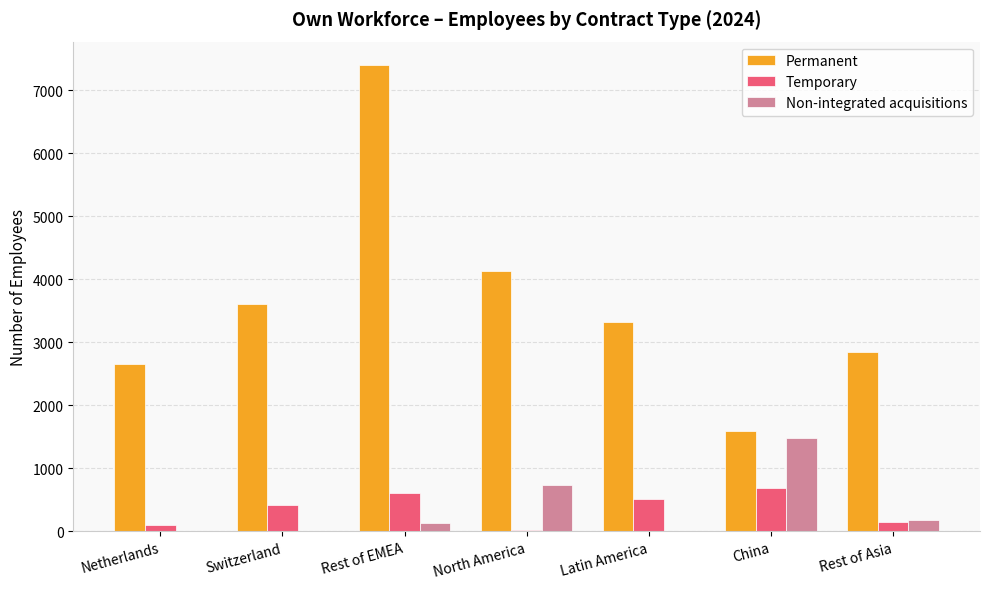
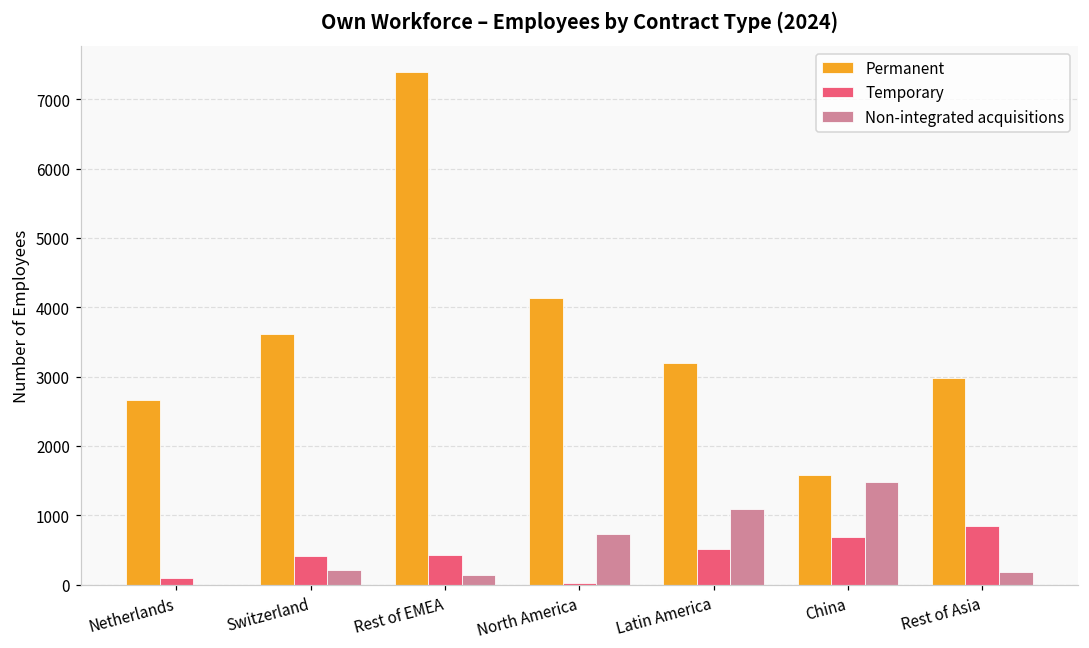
  {
    "Permanent": {
      "Netherlands": 2700,
      "Switzerland": 3600,
      "Rest of EMEA": 7400,
      "North America": 4100,
-     "Latin America": 3300,
+     "Latin America": 3200,
      "China": 1600,
-     "Rest of Asia": 2800
+     "Rest of Asia": 3000
    },
    "Temporary": {
      "Netherlands": 100,
      "Switzerland": 400,
-     "Rest of EMEA": 600,
+     "Rest of EMEA": 400,
      "Latin America": 500,
      "China": 700,
-     "Rest of Asia": 100
+     "Rest of Asia": 900
    },
    "Non-integrated acquisitions": {
      "Netherlands": 0,
-     "Switzerland": 0,
+     "Switzerland": 200,
      "Rest of EMEA": 100,
      "North America": 700,
-     "Latin America": 0,
+     "Latin America": 1100,
      "China": 1500,
      "Rest of Asia": 200
    }
  }
